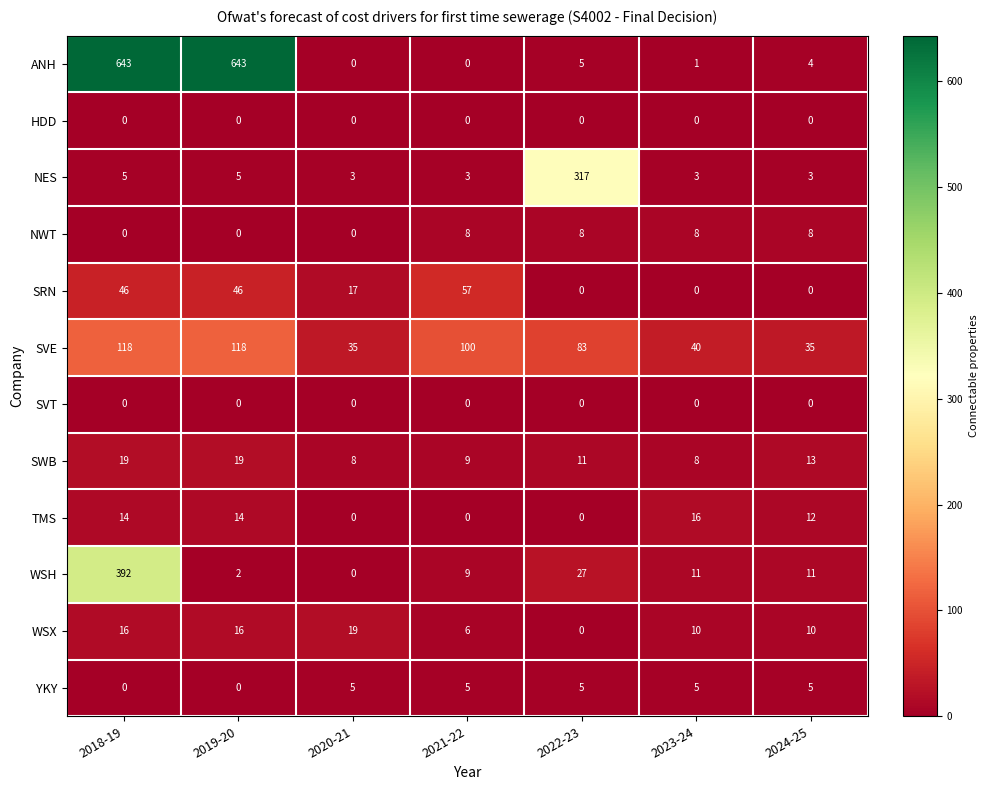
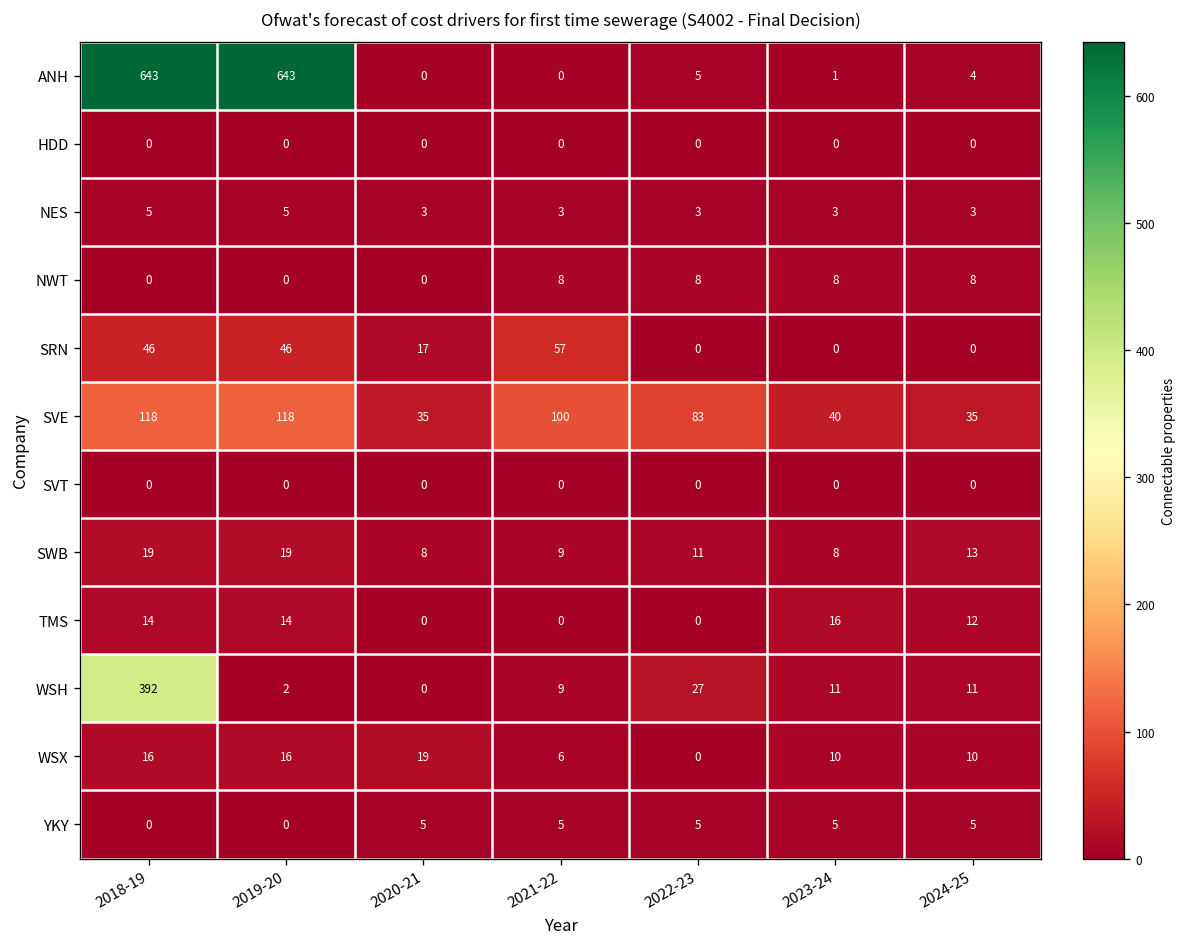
  {
    "ANH": {
      "2018-19": 643,
      "2019-20": 643,
      "2020-21": 0,
      "2021-22": 0,
      "2022-23": 5,
      "2023-24": 1,
      "2024-25": 4
    },
    "HDD": {
      "2018-19": 0,
      "2019-20": 0,
      "2020-21": 0,
      "2021-22": 0,
      "2022-23": 0,
      "2023-24": 0,
      "2024-25": 0
    },
    "NES": {
      "2018-19": 5,
      "2019-20": 5,
      "2020-21": 3,
      "2021-22": 3,
-     "2022-23": 317,
+     "2022-23": 3,
      "2023-24": 3,
      "2024-25": 3
    },
    "NWT": {
      "2018-19": 0,
      "2019-20": 0,
      "2020-21": 0,
      "2021-22": 8,
      "2022-23": 8,
      "2023-24": 8,
      "2024-25": 8
    },
    "SRN": {
      "2018-19": 46,
      "2019-20": 46,
      "2020-21": 17,
      "2021-22": 57,
      "2022-23": 0,
      "2023-24": 0,
      "2024-25": 0
    },
    "SVE": {
      "2018-19": 118,
      "2019-20": 118,
      "2020-21": 35,
      "2021-22": 100,
      "2022-23": 83,
      "2023-24": 40,
      "2024-25": 35
    },
    "SVT": {
      "2018-19": 0,
      "2019-20": 0,
      "2020-21": 0,
      "2021-22": 0,
      "2022-23": 0,
      "2023-24": 0,
      "2024-25": 0
    },
    "SWB": {
      "2018-19": 19,
      "2019-20": 19,
      "2020-21": 8,
      "2021-22": 9,
      "2022-23": 11,
      "2023-24": 8,
      "2024-25": 13
    },
    "TMS": {
      "2018-19": 14,
      "2019-20": 14,
      "2020-21": 0,
      "2021-22": 0,
      "2022-23": 0,
      "2023-24": 16,
      "2024-25": 12
    },
    "WSH": {
      "2018-19": 392,
      "2019-20": 2,
      "2020-21": 0,
      "2021-22": 9,
      "2022-23": 27,
      "2023-24": 11,
      "2024-25": 11
    },
    "WSX": {
      "2018-19": 16,
      "2019-20": 16,
      "2020-21": 19,
      "2021-22": 6,
      "2022-23": 0,
      "2023-24": 10,
      "2024-25": 10
    },
    "YKY": {
      "2018-19": 0,
      "2019-20": 0,
      "2020-21": 5,
      "2021-22": 5,
      "2022-23": 5,
      "2023-24": 5,
      "2024-25": 5
    }
  }
